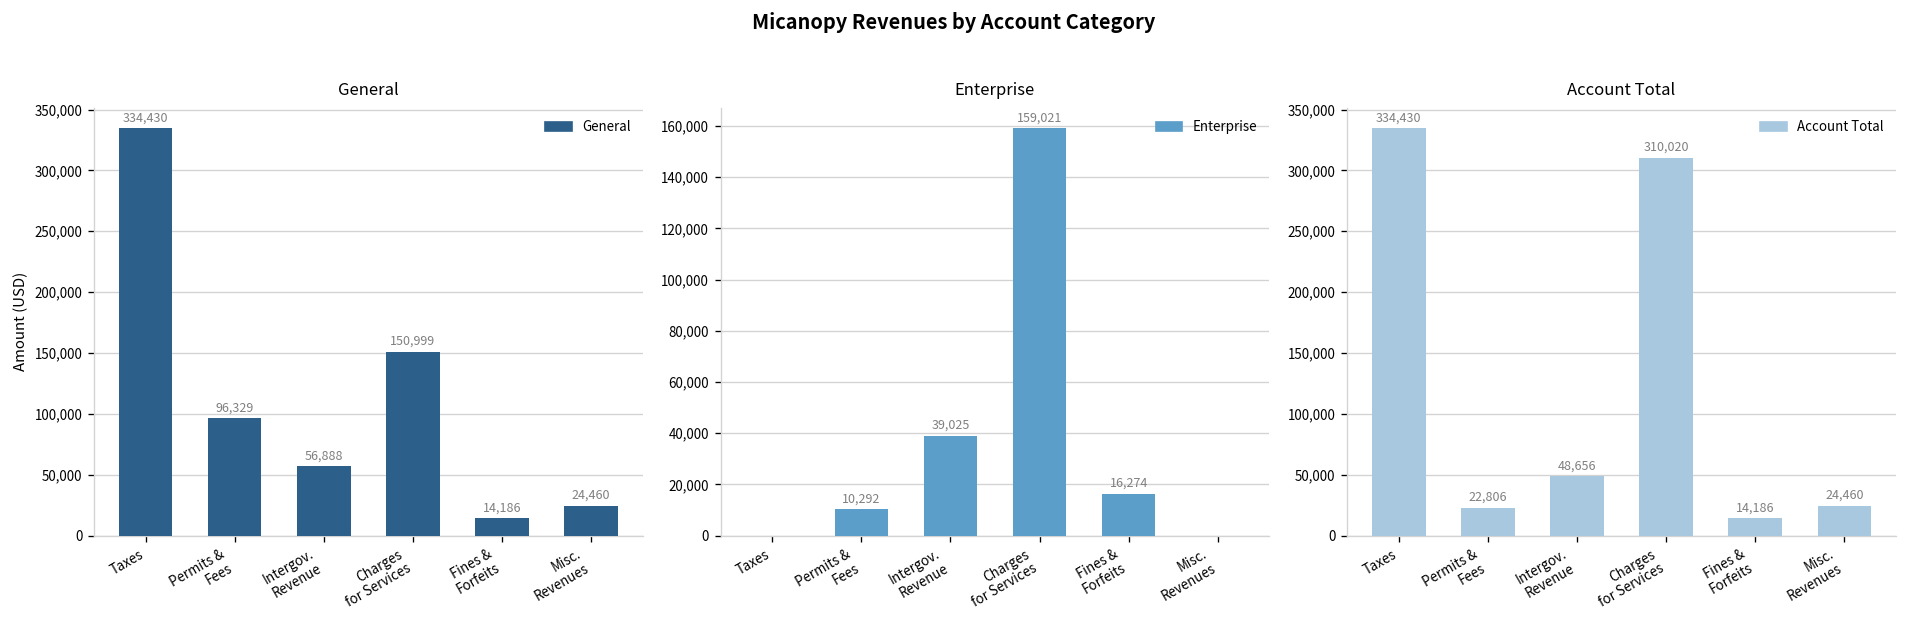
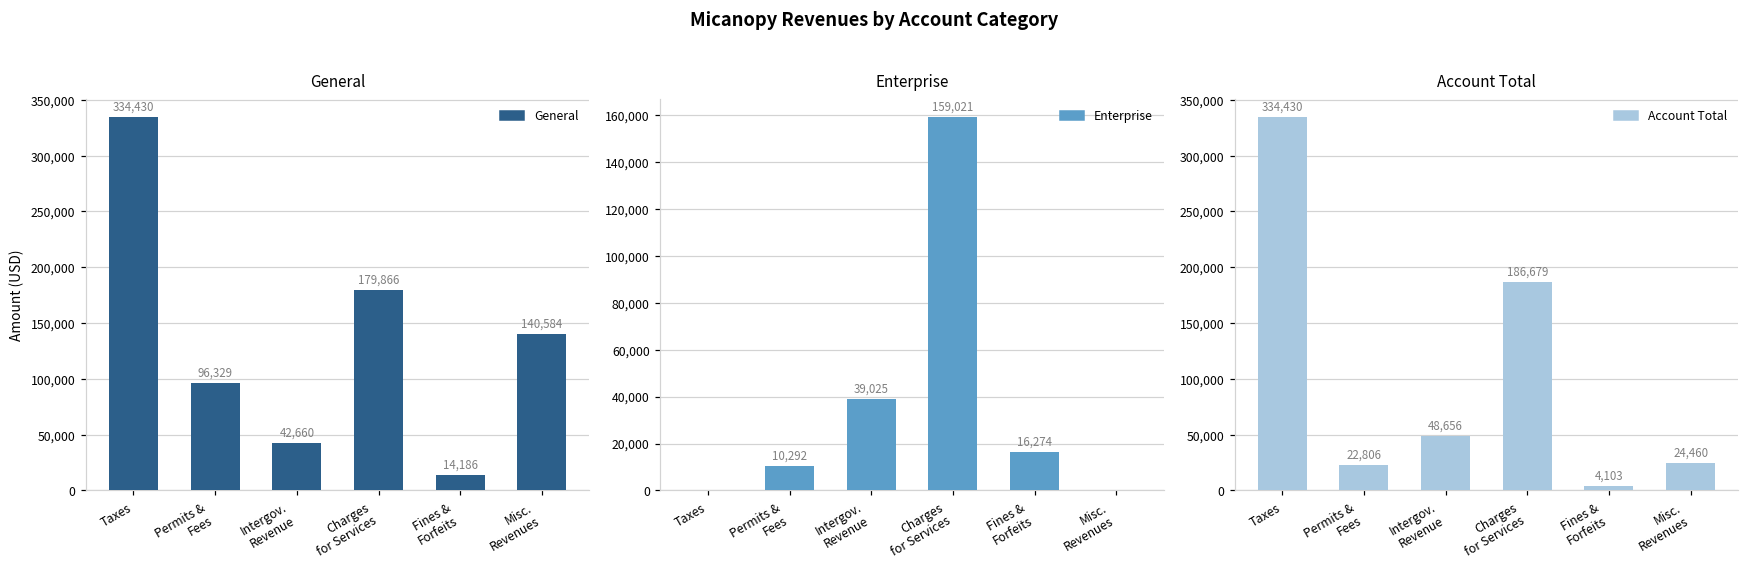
  {
    "General": {
      "Taxes": "334,430",
      "Permits & Fees": "96,329",
-     "Intergov. Revenue": "56,888",
-     "Charges for Services": "150,999",
+     "Intergov. Revenue": "42,660",
+     "Charges for Services": "179,866",
      "Fines & Forfeits": "14,186",
-     "Misc. Revenues": "24,460"
+     "Misc. Revenues": "140,584"
    },
    "Enterprise": {
      "Permits & Fees": "10,292",
      "Intergov. Revenue": "39,025",
      "Charges for Services": "159,021",
      "Fines & Forfeits": "16,274"
    },
    "Account Total": {
      "Taxes": "334,430",
      "Permits & Fees": "22,806",
      "Intergov. Revenue": "48,656",
-     "Charges for Services": "310,020",
-     "Fines & Forfeits": "14,186",
+     "Charges for Services": "186,679",
+     "Fines & Forfeits": "4,103",
      "Misc. Revenues": "24,460"
    }
  }
